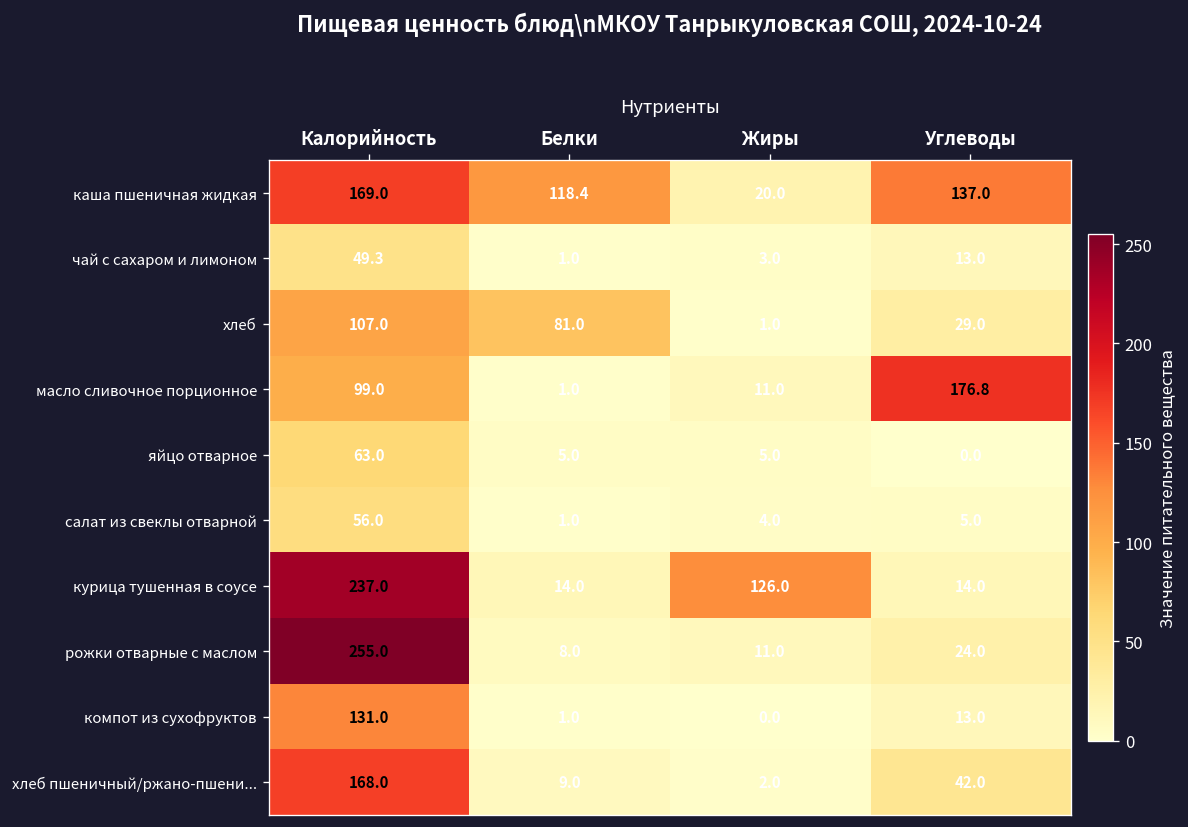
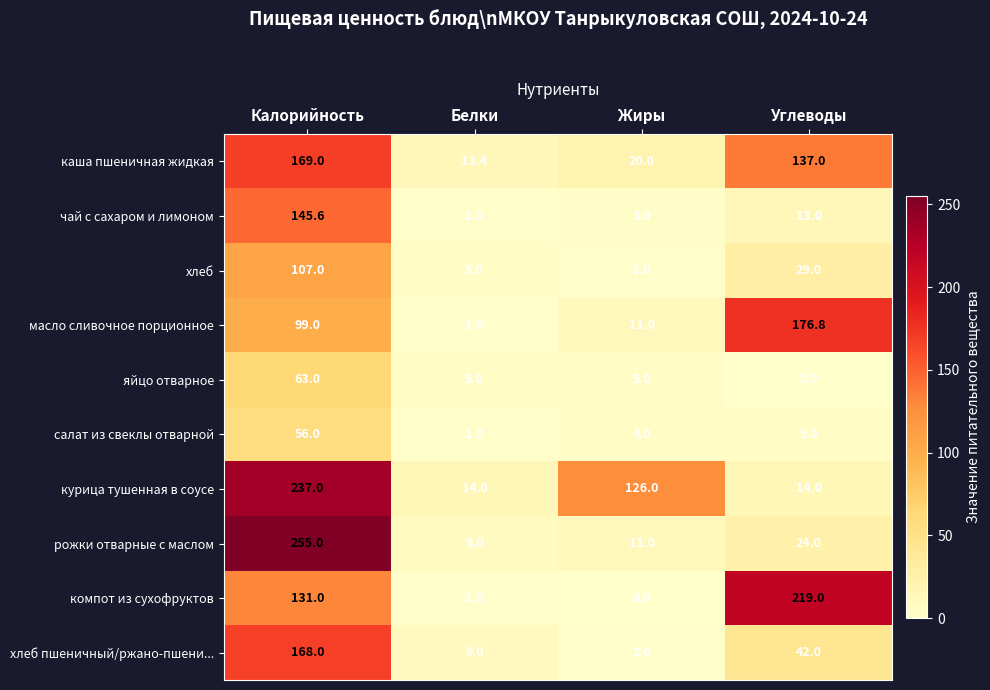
  {
    "каша пшеничная жидкая": {
      "Калорийность": 169.0,
-     "Белки": 118.4,
+     "Белки": 13.4,
      "Жиры": 20.0,
      "Углеводы": 137.0
    },
    "чай с сахаром и лимоном": {
-     "Калорийность": 49.3,
+     "Калорийность": 145.6,
      "Белки": 1.0,
      "Жиры": 3.0,
      "Углеводы": 13.0
    },
    "хлеб": {
      "Калорийность": 107.0,
-     "Белки": 81.0,
+     "Белки": 5.0,
      "Жиры": 1.0,
      "Углеводы": 29.0
    },
    "масло сливочное порционное": {
      "Калорийность": 99.0,
      "Белки": 1.0,
      "Жиры": 11.0,
      "Углеводы": 176.8
    },
    "яйцо отварное": {
      "Калорийность": 63.0,
      "Белки": 5.0,
      "Жиры": 5.0,
      "Углеводы": 0.0
    },
    "салат из свеклы отварной": {
      "Калорийность": 56.0,
      "Белки": 1.0,
      "Жиры": 4.0,
      "Углеводы": 5.0
    },
    "курица тушенная в соусе": {
      "Калорийность": 237.0,
      "Белки": 14.0,
      "Жиры": 126.0,
      "Углеводы": 14.0
    },
    "рожки отварные с маслом": {
      "Калорийность": 255.0,
      "Белки": 8.0,
      "Жиры": 11.0,
      "Углеводы": 24.0
    },
    "компот из сухофруктов": {
      "Калорийность": 131.0,
      "Белки": 1.0,
      "Жиры": 0.0,
-     "Углеводы": 13.0
+     "Углеводы": 219.0
    },
    "хлеб пшеничный/ржано-пшени...": {
      "Калорийность": 168.0,
      "Белки": 9.0,
      "Жиры": 2.0,
      "Углеводы": 42.0
    }
  }
